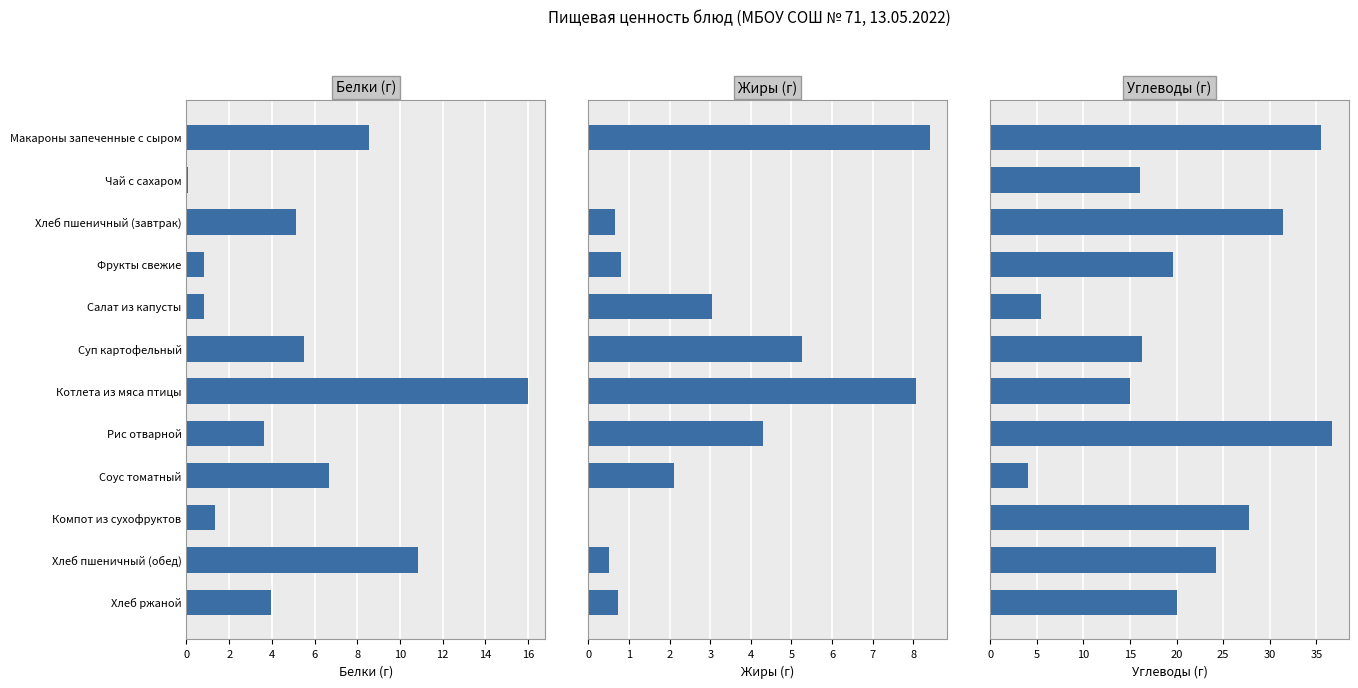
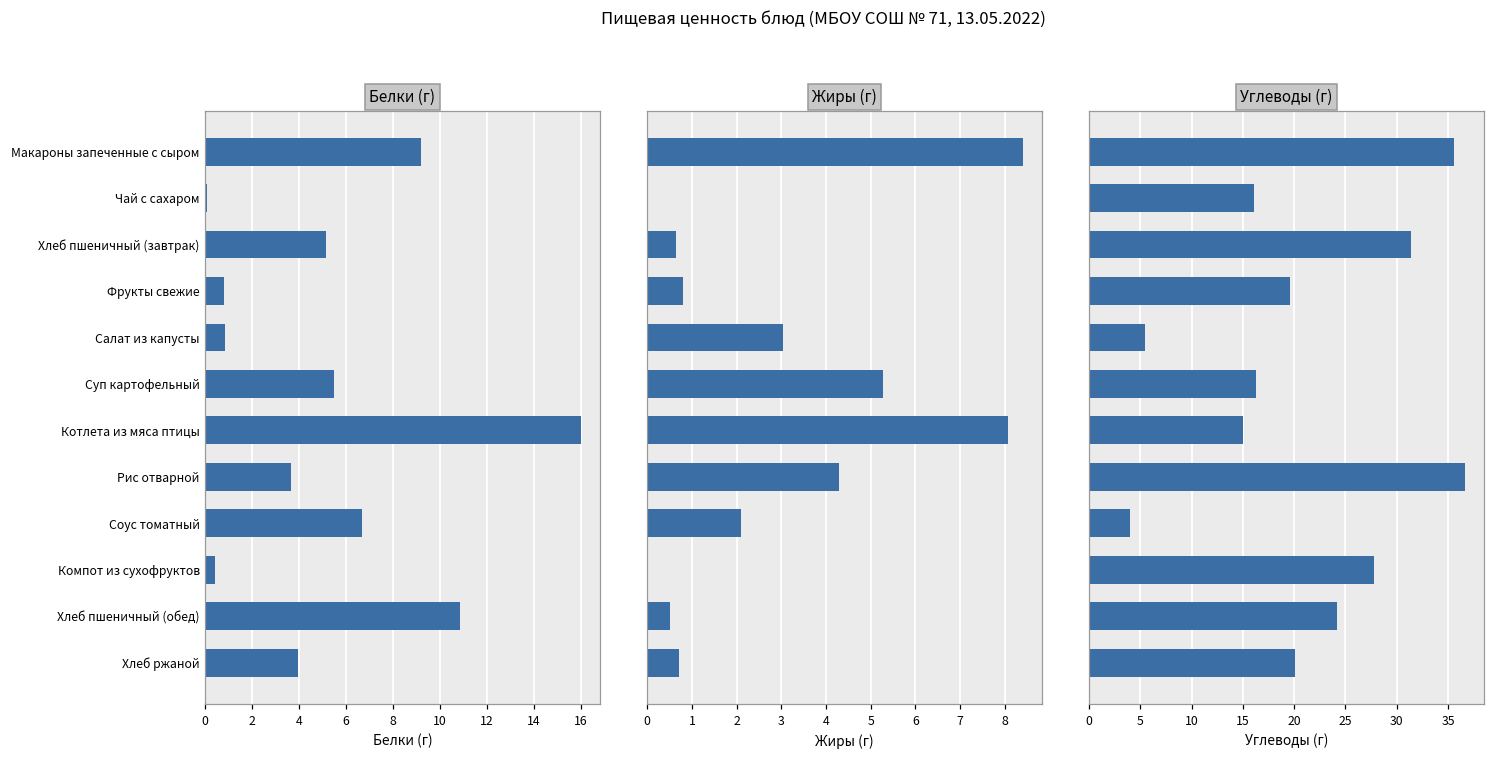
  {
    "Белки (г)": {
-     "Макароны запеченные с сыром": 8.6,
+     "Макароны запеченные с сыром": 9.2,
      "Хлеб пшеничный (завтрак)": 5.1,
      "Фрукты свежие": 0.8,
      "Салат из капусты": 0.8,
      "Суп картофельный": 5.5,
      "Котлета из мяса птицы": 16.0,
      "Рис отварной": 3.7,
      "Соус томатный": 6.7,
-     "Компот из сухофруктов": 1.3,
+     "Компот из сухофруктов": 0.4,
      "Хлеб пшеничный (обед)": 10.9,
      "Хлеб ржаной": 4.0
    }
  }
